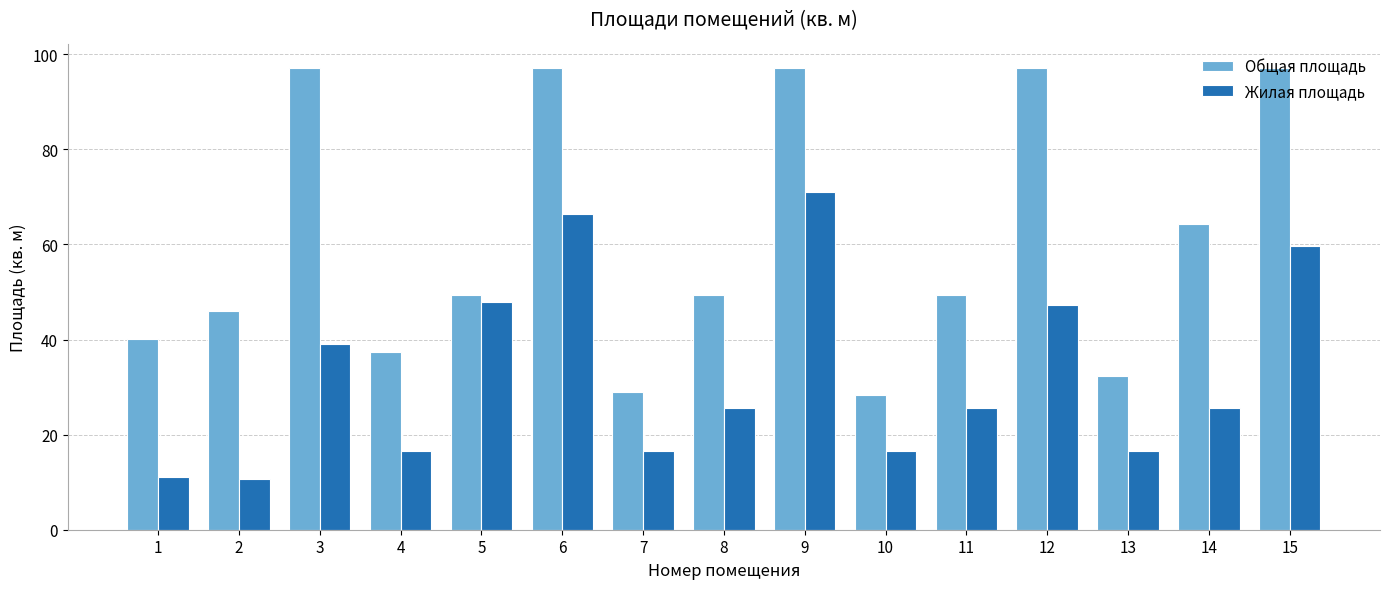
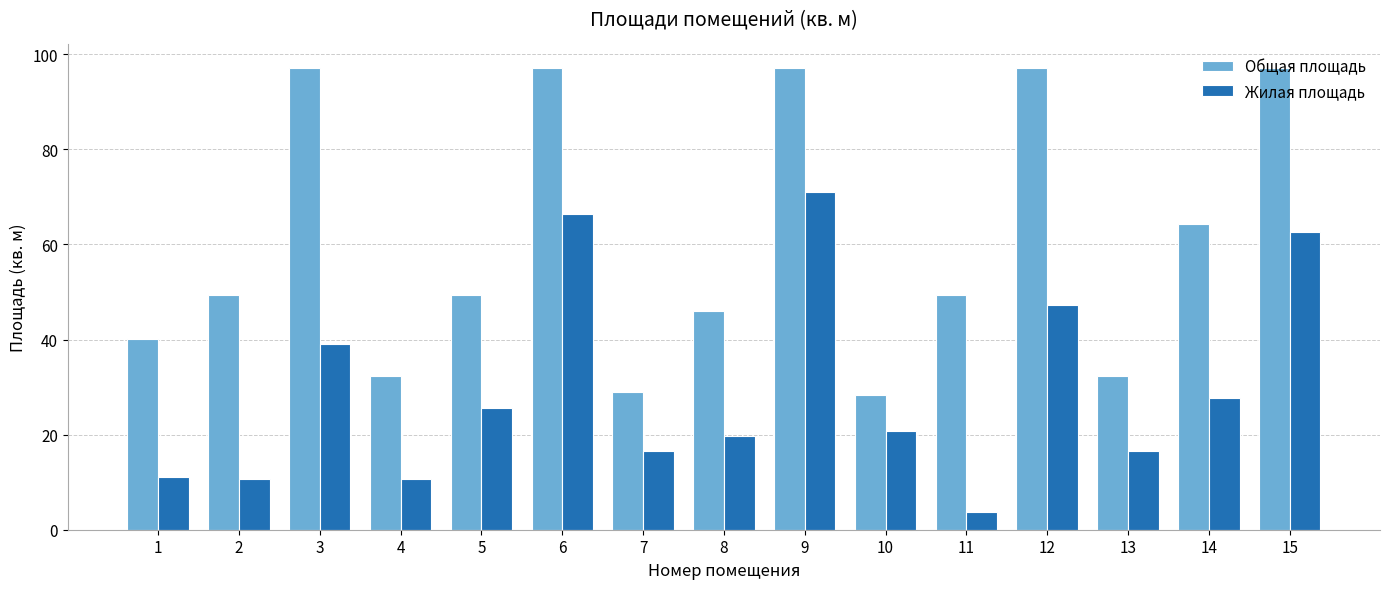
  {
    "Общая площадь": {
      "1": 40,
-     "2": 46,
+     "2": 49,
      "3": 97,
-     "4": 37,
+     "4": 32,
      "5": 49,
      "6": 97,
      "7": 29,
-     "8": 49,
+     "8": 46,
      "9": 97,
      "10": 28,
      "11": 49,
      "12": 97,
      "13": 32,
      "14": 64,
      "15": 97
    },
    "Жилая площадь": {
      "1": 11,
      "2": 11,
      "3": 39,
-     "4": 17,
-     "5": 48,
+     "4": 11,
+     "5": 26,
      "6": 67,
      "7": 17,
-     "8": 26,
+     "8": 20,
      "9": 71,
-     "10": 17,
-     "11": 26,
+     "10": 21,
+     "11": 4,
      "12": 47,
      "13": 17,
-     "14": 26,
-     "15": 60
+     "14": 28,
+     "15": 63
    }
  }
